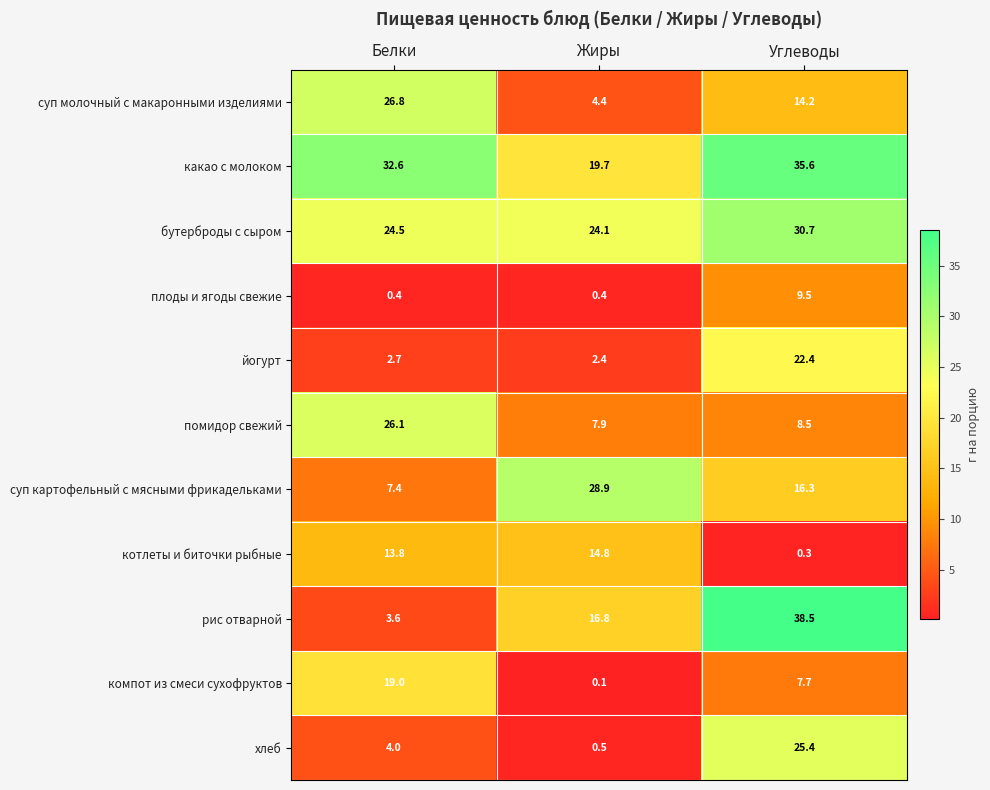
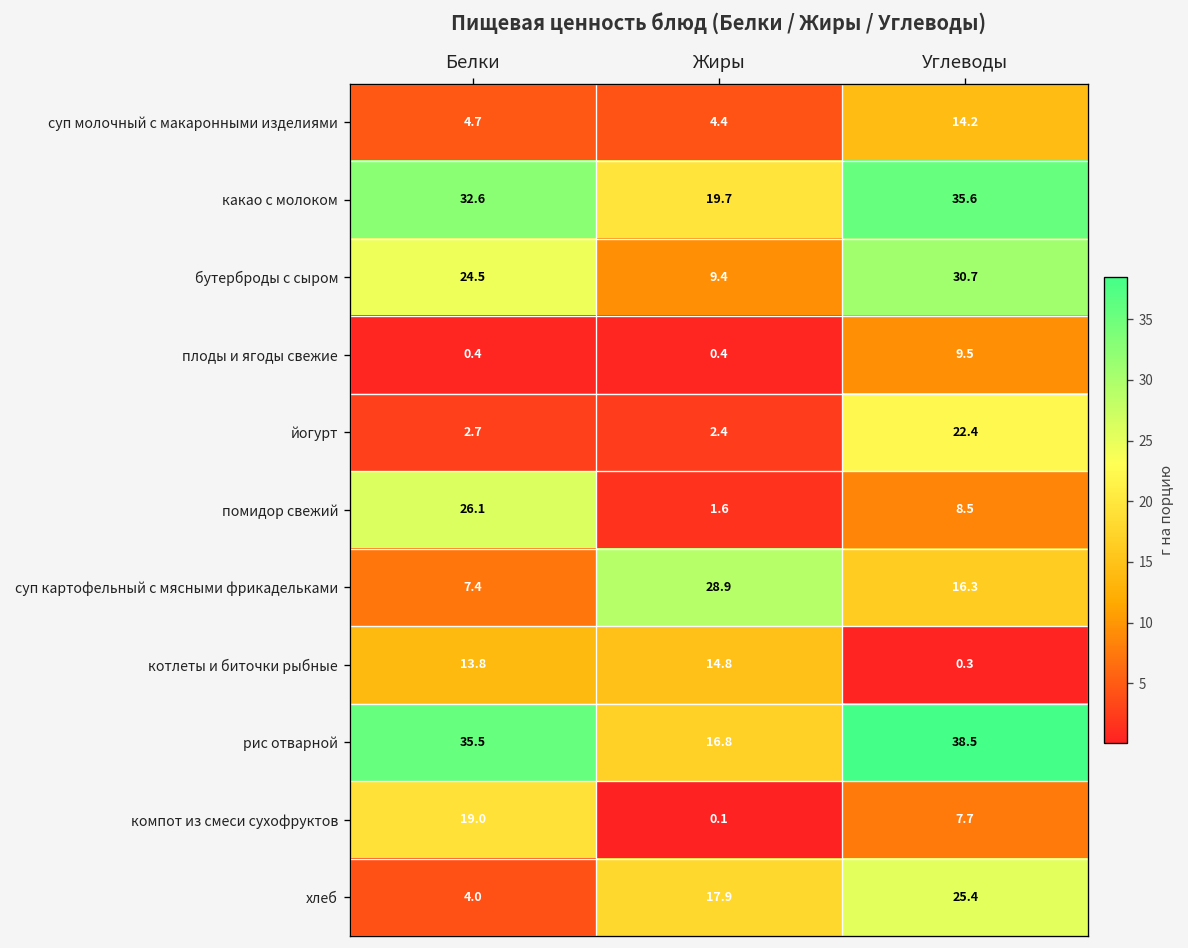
  {
    "суп молочный с макаронными изделиями": {
-     "Белки": 26.8,
+     "Белки": 4.7,
      "Жиры": 4.4,
      "Углеводы": 14.2
    },
    "какао с молоком": {
      "Белки": 32.6,
      "Жиры": 19.7,
      "Углеводы": 35.6
    },
    "бутерброды с сыром": {
      "Белки": 24.5,
-     "Жиры": 24.1,
+     "Жиры": 9.4,
      "Углеводы": 30.7
    },
    "плоды и ягоды свежие": {
      "Белки": 0.4,
      "Жиры": 0.4,
      "Углеводы": 9.5
    },
    "йогурт": {
      "Белки": 2.7,
      "Жиры": 2.4,
      "Углеводы": 22.4
    },
    "помидор свежий": {
      "Белки": 26.1,
-     "Жиры": 7.9,
+     "Жиры": 1.6,
      "Углеводы": 8.5
    },
    "суп картофельный с мясными фрикадельками": {
      "Белки": 7.4,
      "Жиры": 28.9,
      "Углеводы": 16.3
    },
    "котлеты и биточки рыбные": {
      "Белки": 13.8,
      "Жиры": 14.8,
      "Углеводы": 0.3
    },
    "рис отварной": {
-     "Белки": 3.6,
+     "Белки": 35.5,
      "Жиры": 16.8,
      "Углеводы": 38.5
    },
    "компот из смеси сухофруктов": {
      "Белки": 19.0,
      "Жиры": 0.1,
      "Углеводы": 7.7
    },
    "хлеб": {
      "Белки": 4.0,
-     "Жиры": 0.5,
+     "Жиры": 17.9,
      "Углеводы": 25.4
    }
  }
